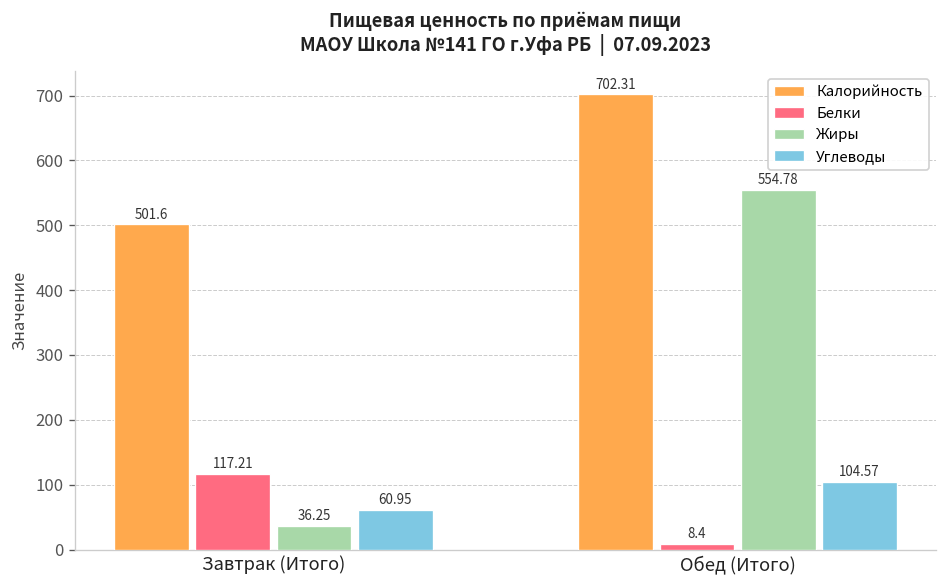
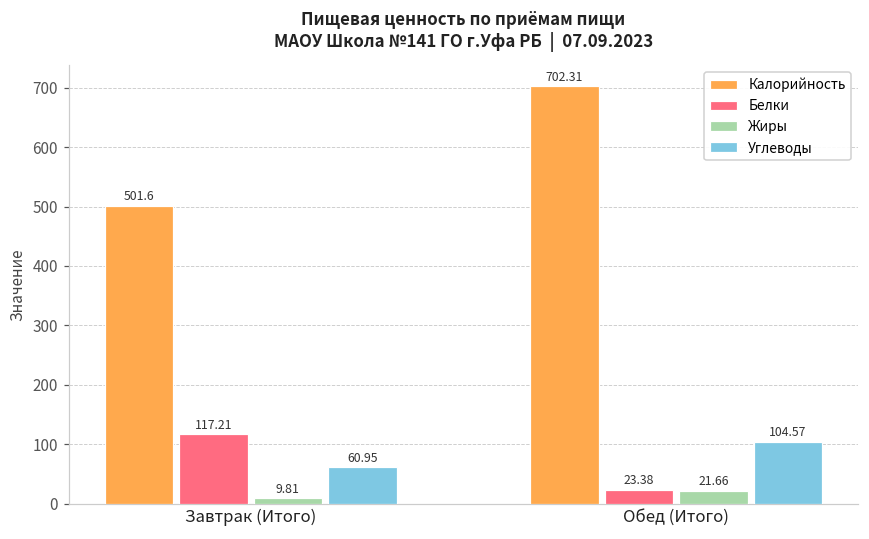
  {
    "Калорийность": {
      "Завтрак (Итого)": 501.6,
      "Обед (Итого)": 702.31
    },
    "Белки": {
      "Завтрак (Итого)": 117.21,
-     "Обед (Итого)": 8.4
+     "Обед (Итого)": 23.38
    },
    "Жиры": {
-     "Завтрак (Итого)": 36.25,
-     "Обед (Итого)": 554.78
+     "Завтрак (Итого)": 9.81,
+     "Обед (Итого)": 21.66
    },
    "Углеводы": {
      "Завтрак (Итого)": 60.95,
      "Обед (Итого)": 104.57
    }
  }
